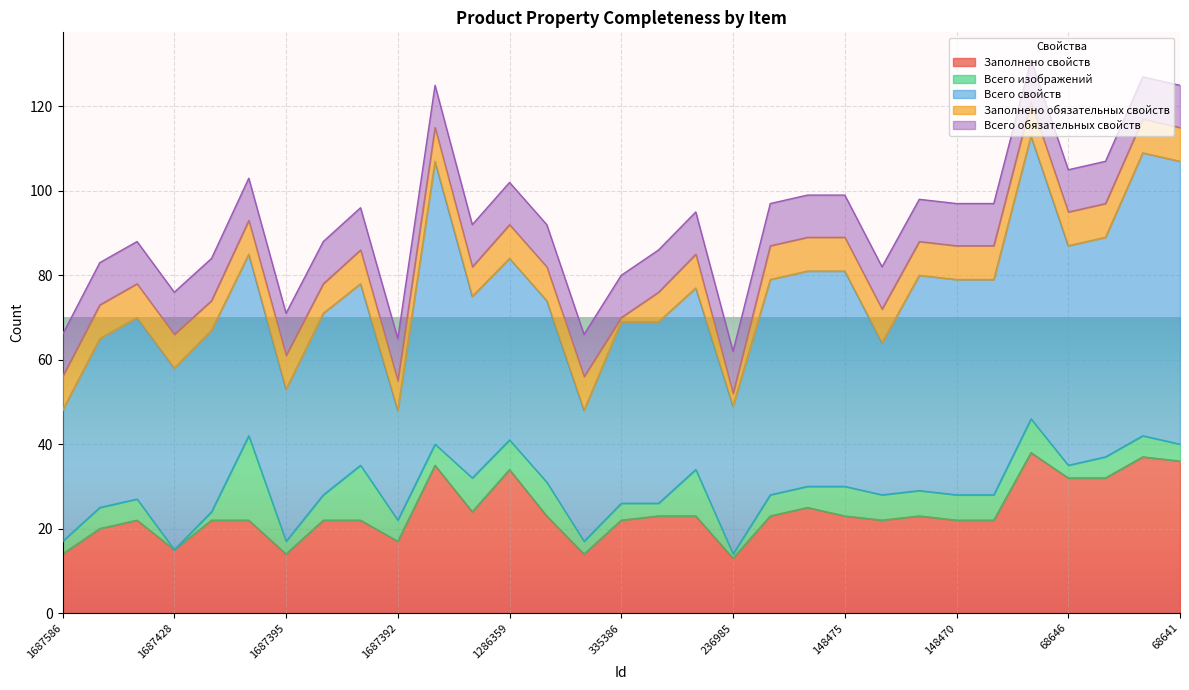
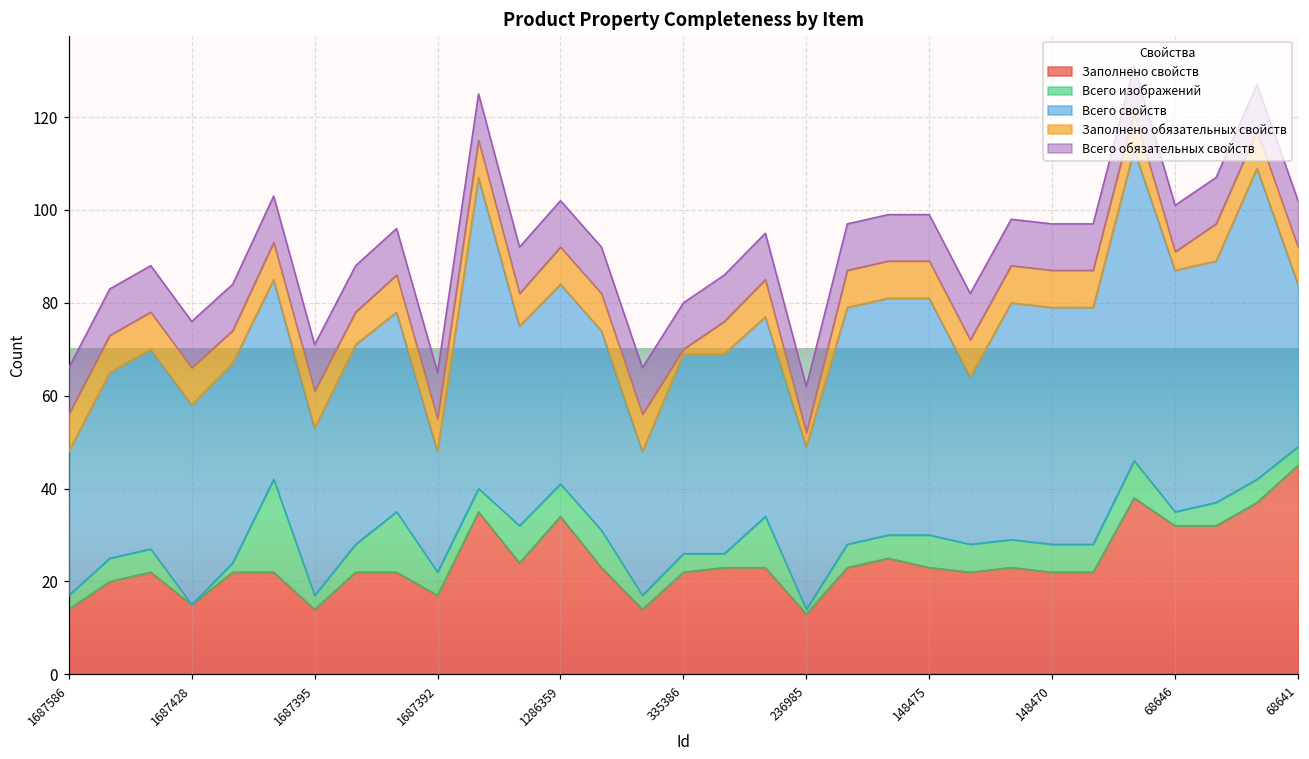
  {
    "Заполнено свойств": {
      "1687586": 14,
      "1687395": 14,
      "1687392": 17,
      "1286359": 34,
      "335386": 22,
      "236985": 13,
      "148475": 23,
      "148470": 22,
      "68646": 32,
-     "68641": 36
+     "68641": 45
    },
    "Всего изображений": {
      "1687586": 3,
      "1687395": 3,
      "1687392": 5,
      "1286359": 7,
      "335386": 4,
      "236985": 1,
      "148475": 7,
      "148470": 6,
      "68646": 3,
      "68641": 4
    },
    "Всего свойств": {
      "1687586": 31,
      "1687428": 43,
      "1687395": 36,
      "1687392": 26,
      "1286359": 43,
      "335386": 43,
      "236985": 35,
      "148475": 51,
      "148470": 51,
      "68646": 52,
-     "68641": 67
+     "68641": 35
    },
    "Заполнено обязательных свойств": {
      "1687586": 8,
      "1687428": 8,
      "1687395": 8,
      "1687392": 7,
      "1286359": 8,
      "335386": 1,
      "236985": 3,
      "148475": 8,
      "148470": 8,
-     "68646": 8,
+     "68646": 4,
      "68641": 8
    },
    "Всего обязательных свойств": {
      "1687586": 10,
      "1687428": 10,
      "1687395": 10,
      "1687392": 10,
      "1286359": 10,
      "335386": 10,
      "236985": 10,
      "148475": 10,
      "148470": 10,
      "68646": 10,
      "68641": 10
    }
  }
